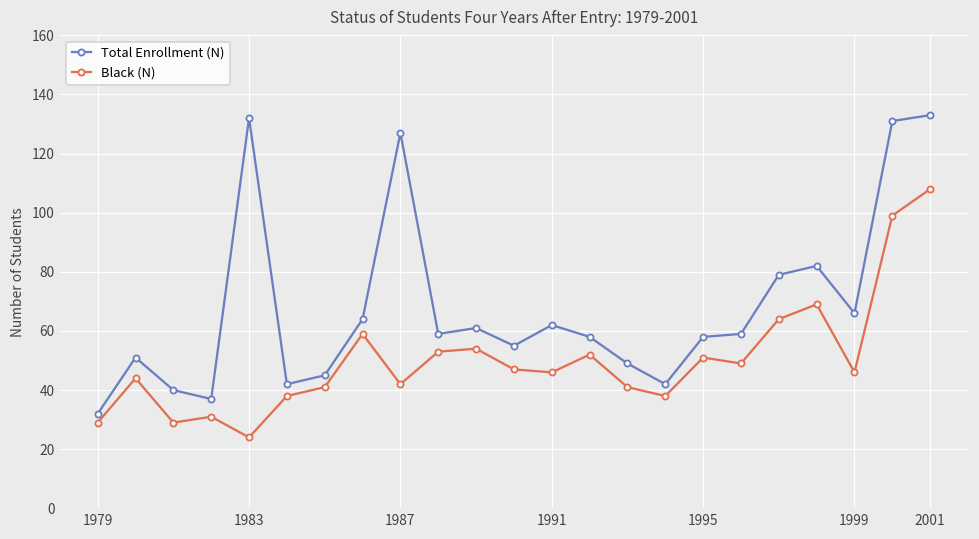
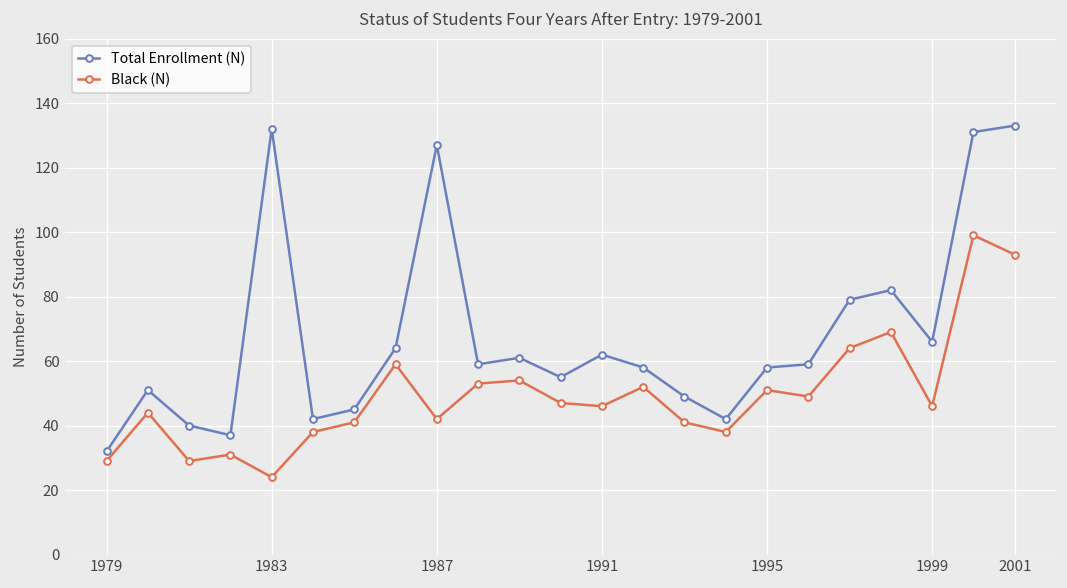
  {
    "Total Enrollment (N)": {
      "1979": 32,
      "1983": 132,
      "1987": 127,
      "1991": 62,
      "1995": 58,
      "1999": 66,
      "2001": 133
    },
    "Black (N)": {
      "1979": 29,
      "1983": 24,
      "1987": 42,
      "1991": 46,
      "1995": 51,
      "1999": 46,
-     "2001": 108
+     "2001": 93
    }
  }
